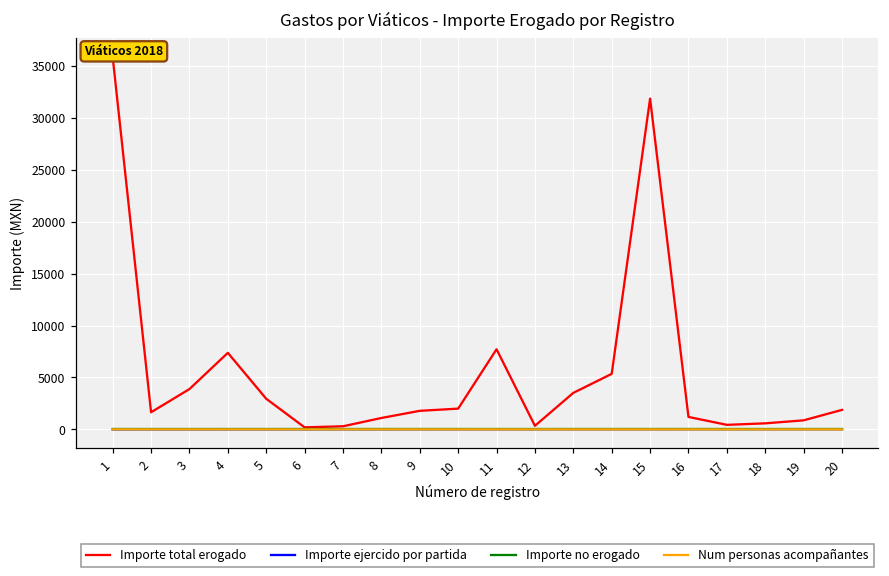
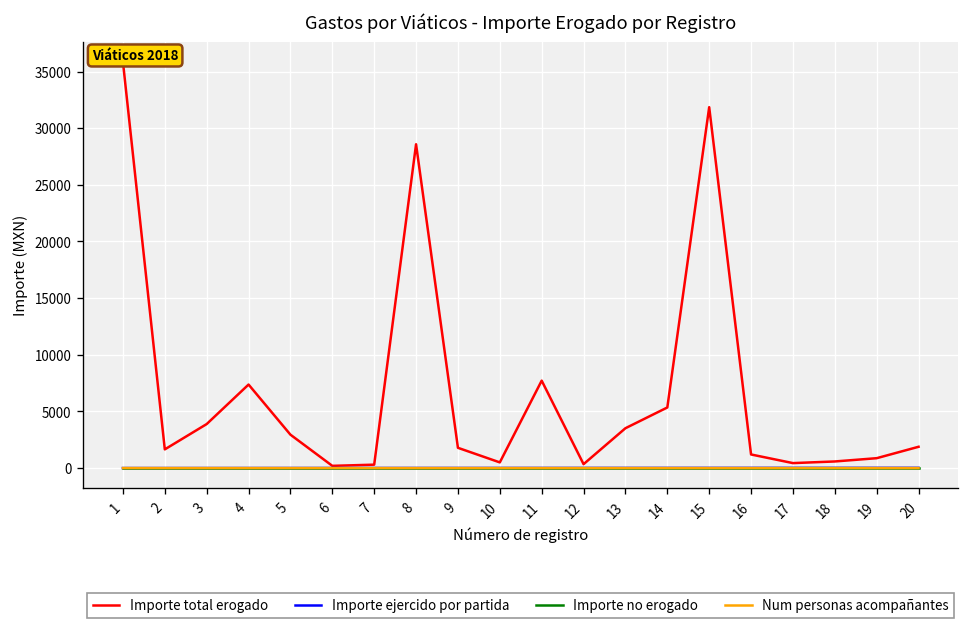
  {
    "Importe total erogado": {
      "2": 2000,
      "3": 4000,
      "4": 7000,
      "5": 3000,
      "7": 0,
-     "8": 1000,
+     "8": 29000,
      "9": 2000,
-     "10": 2000,
+     "10": 1000,
      "11": 8000,
      "12": 0,
      "13": 4000,
      "14": 5000,
      "15": 32000,
      "16": 1000,
      "17": 0,
      "18": 1000,
      "19": 1000,
      "20": 2000
    }
  }
